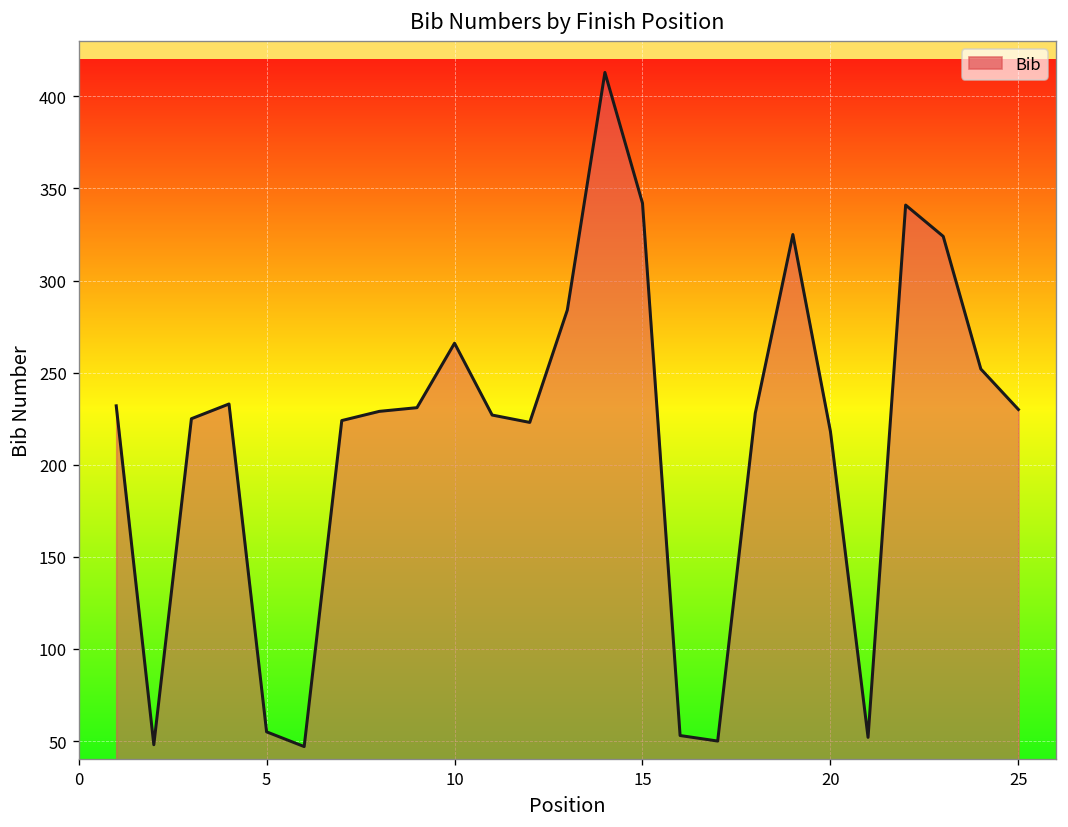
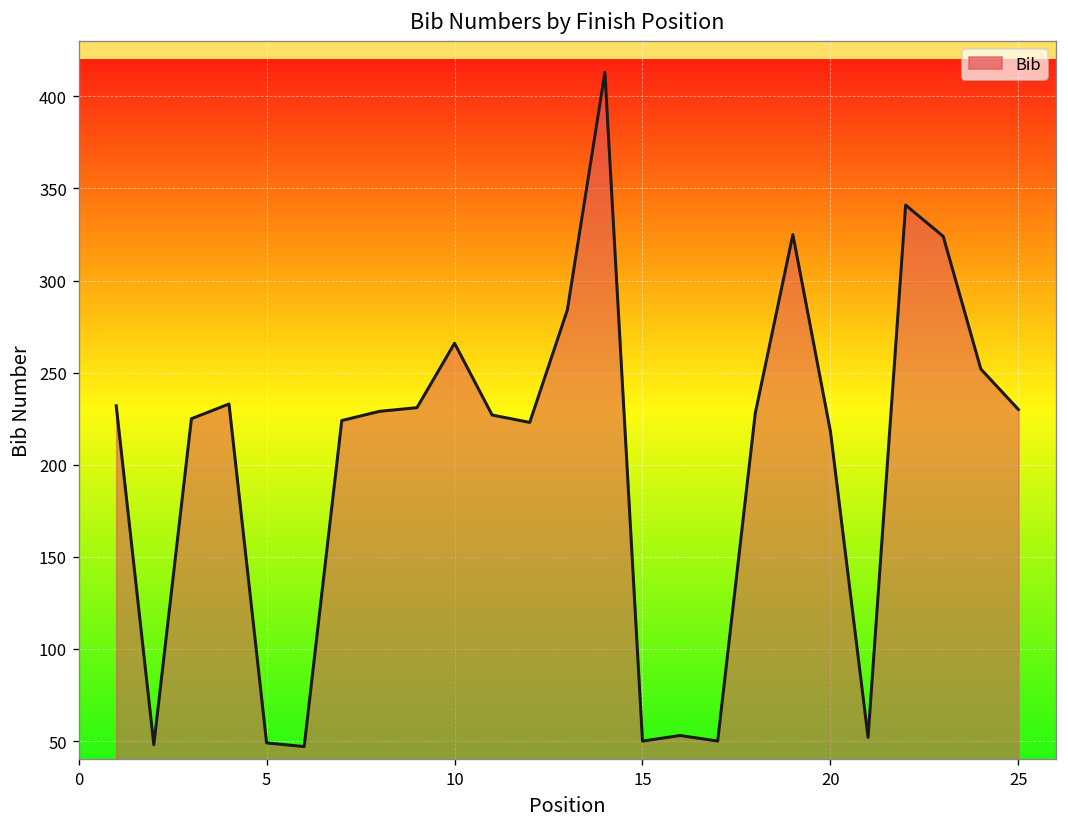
  {
-   "5": 55,
+   "5": 49,
    "10": 266,
-   "15": 342,
+   "15": 50,
    "20": 218,
    "25": 230
  }
